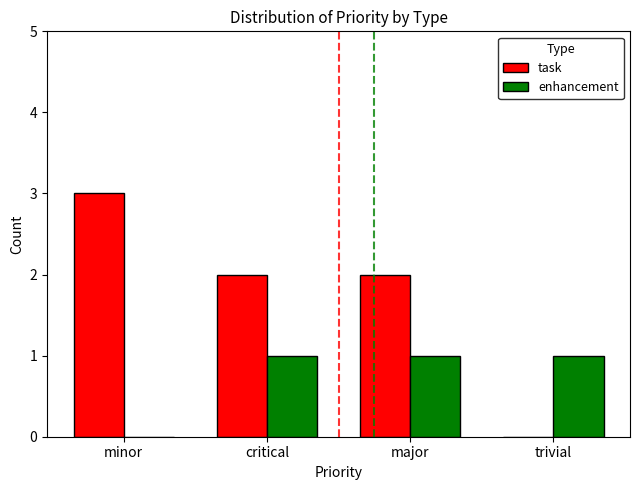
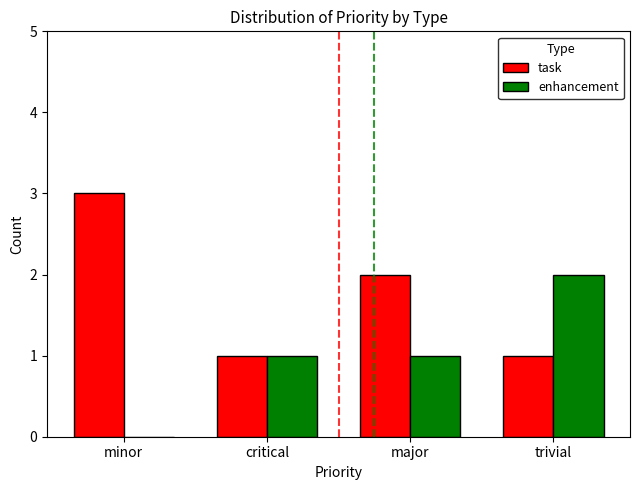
  {
    "task": {
      "minor": 3,
-     "critical": 2,
+     "critical": 1,
      "major": 2,
-     "trivial": 0
+     "trivial": 1
    },
    "enhancement": {
      "minor": 0,
      "critical": 1,
      "major": 1,
-     "trivial": 1
+     "trivial": 2
    }
  }
